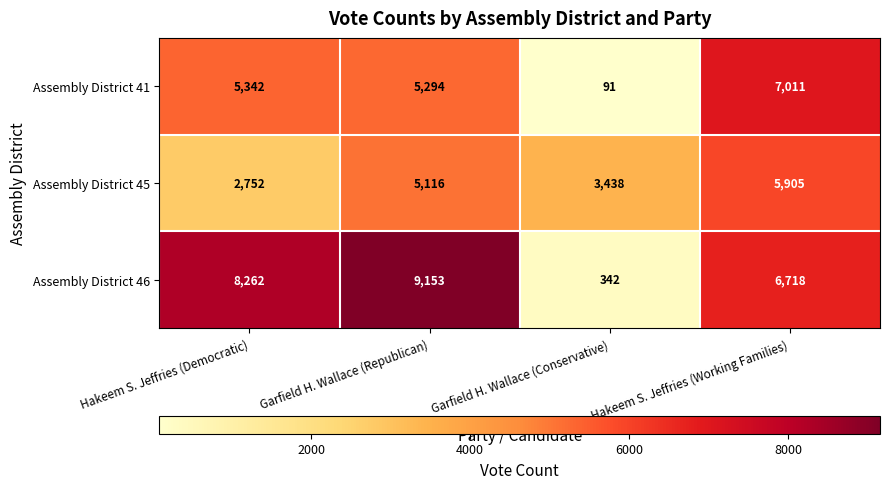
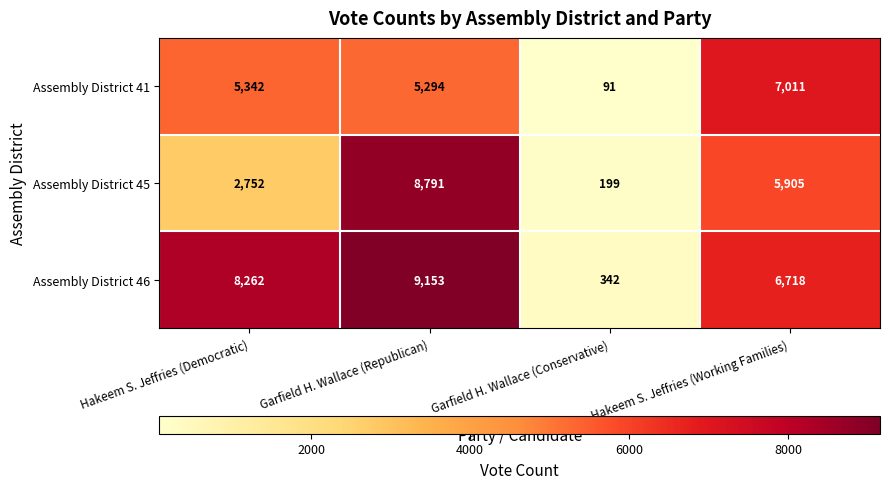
  {
    "Assembly District 41": {
      "Hakeem S. Jeffries (Democratic)": "5,342",
      "Garfield H. Wallace (Republican)": "5,294",
      "Garfield H. Wallace (Conservative)": "91",
      "Hakeem S. Jeffries (Working Families)": "7,011"
    },
    "Assembly District 45": {
      "Hakeem S. Jeffries (Democratic)": "2,752",
-     "Garfield H. Wallace (Republican)": "5,116",
-     "Garfield H. Wallace (Conservative)": "3,438",
+     "Garfield H. Wallace (Republican)": "8,791",
+     "Garfield H. Wallace (Conservative)": "199",
      "Hakeem S. Jeffries (Working Families)": "5,905"
    },
    "Assembly District 46": {
      "Hakeem S. Jeffries (Democratic)": "8,262",
      "Garfield H. Wallace (Republican)": "9,153",
      "Garfield H. Wallace (Conservative)": "342",
      "Hakeem S. Jeffries (Working Families)": "6,718"
    }
  }
